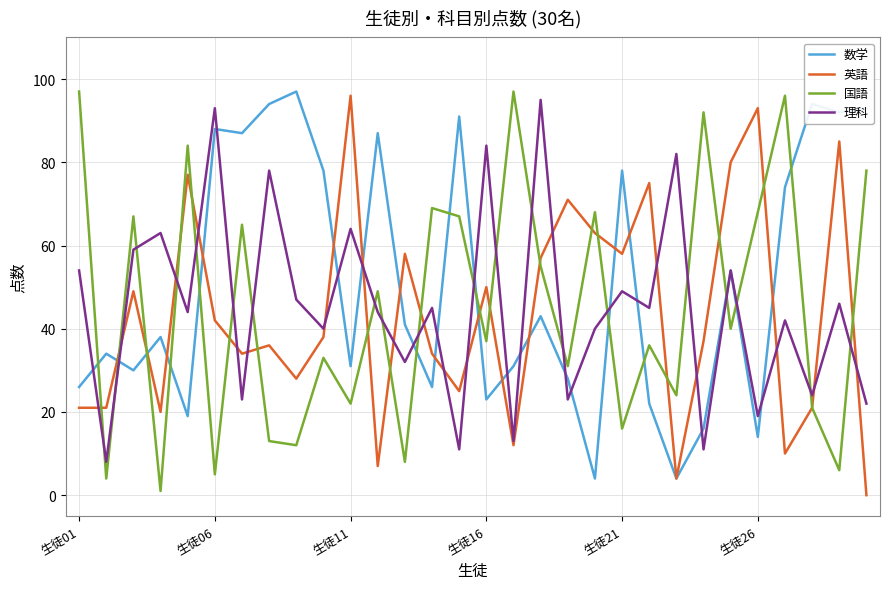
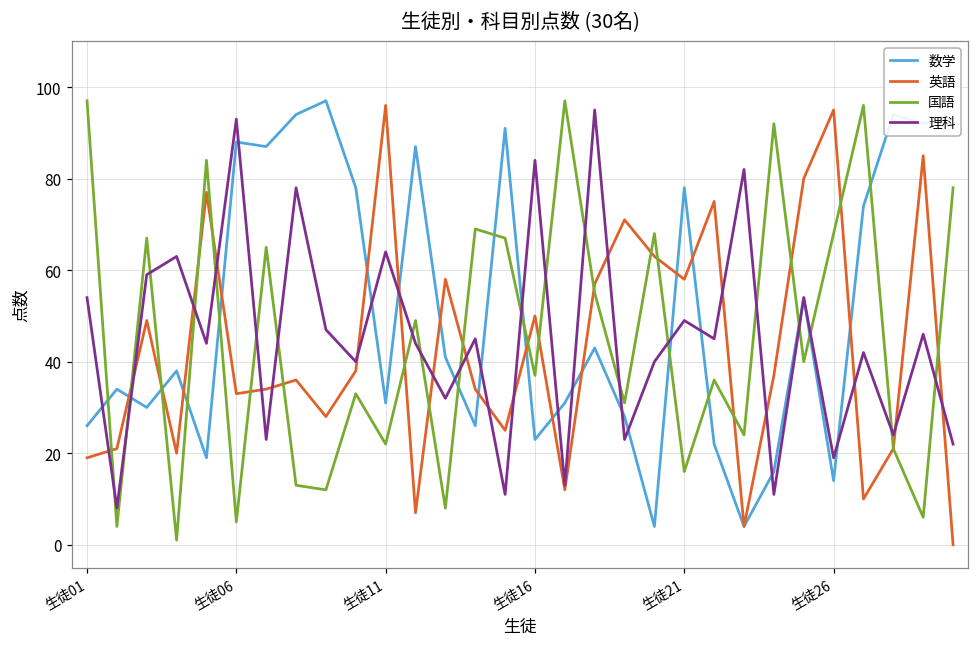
  {
    "数学": {
      "生徒01": 26,
      "生徒06": 88,
      "生徒11": 31,
      "生徒16": 23,
      "生徒21": 78,
      "生徒26": 14
    },
    "英語": {
-     "生徒01": 21,
-     "生徒06": 42,
+     "生徒01": 19,
+     "生徒06": 33,
      "生徒11": 96,
      "生徒16": 50,
      "生徒21": 58,
-     "生徒26": 93
+     "生徒26": 95
    },
    "国語": {
      "生徒01": 97,
      "生徒06": 5,
      "生徒11": 22,
      "生徒16": 37,
      "生徒21": 16,
      "生徒26": 68
    },
    "理科": {
      "生徒01": 54,
      "生徒06": 93,
      "生徒11": 64,
      "生徒16": 84,
      "生徒21": 49,
      "生徒26": 19
    }
  }
